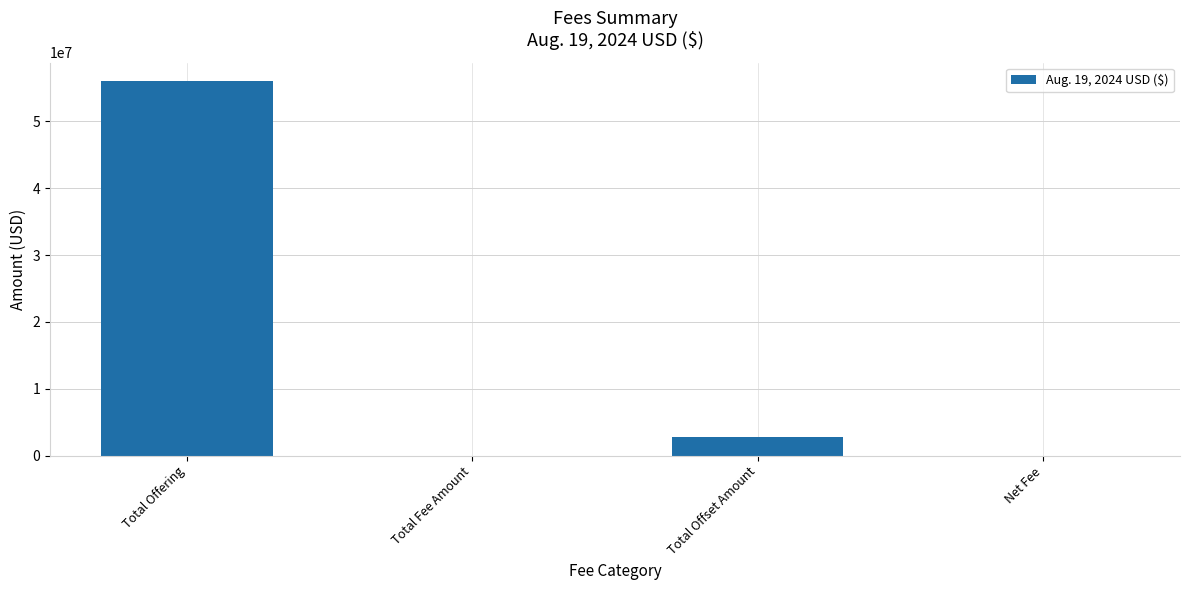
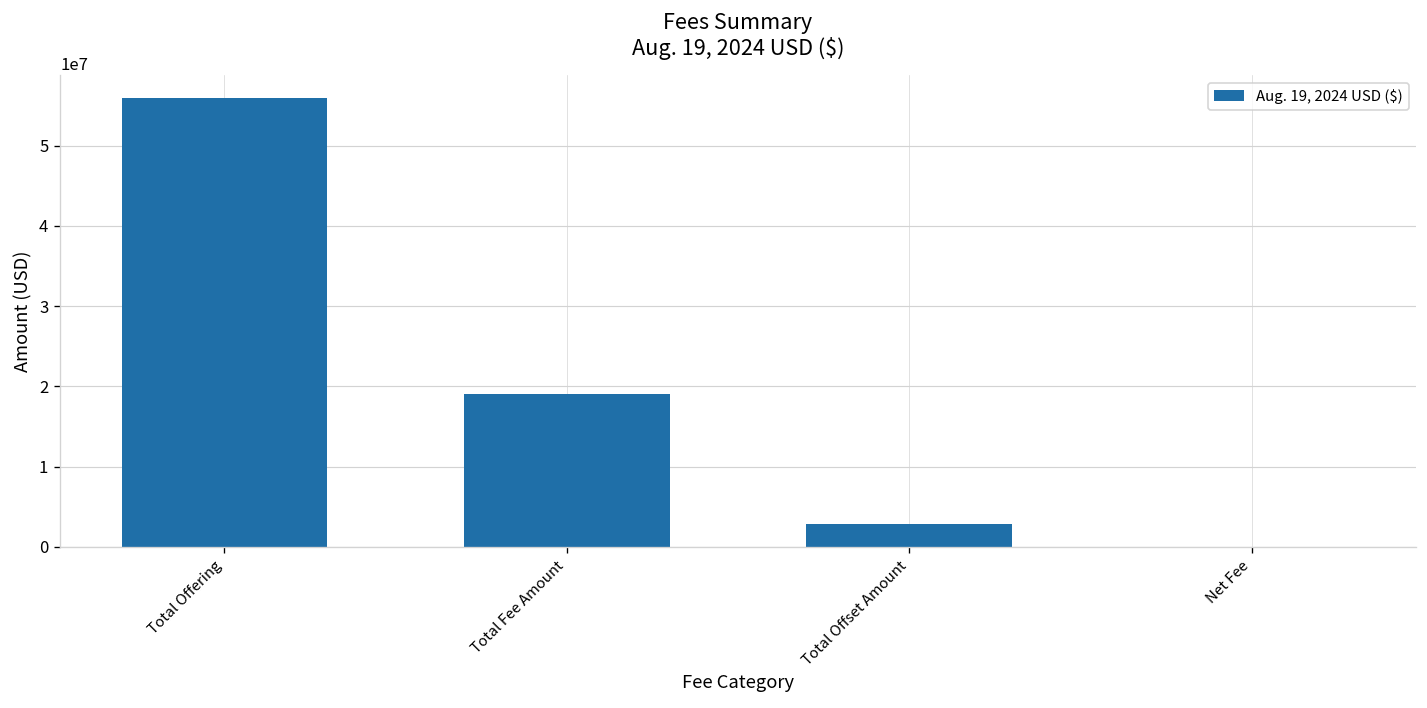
  {
    "Total Offering": 56000000,
-   "Total Fee Amount": 0,
+   "Total Fee Amount": 19000000,
    "Total Offset Amount": 3000000
  }
